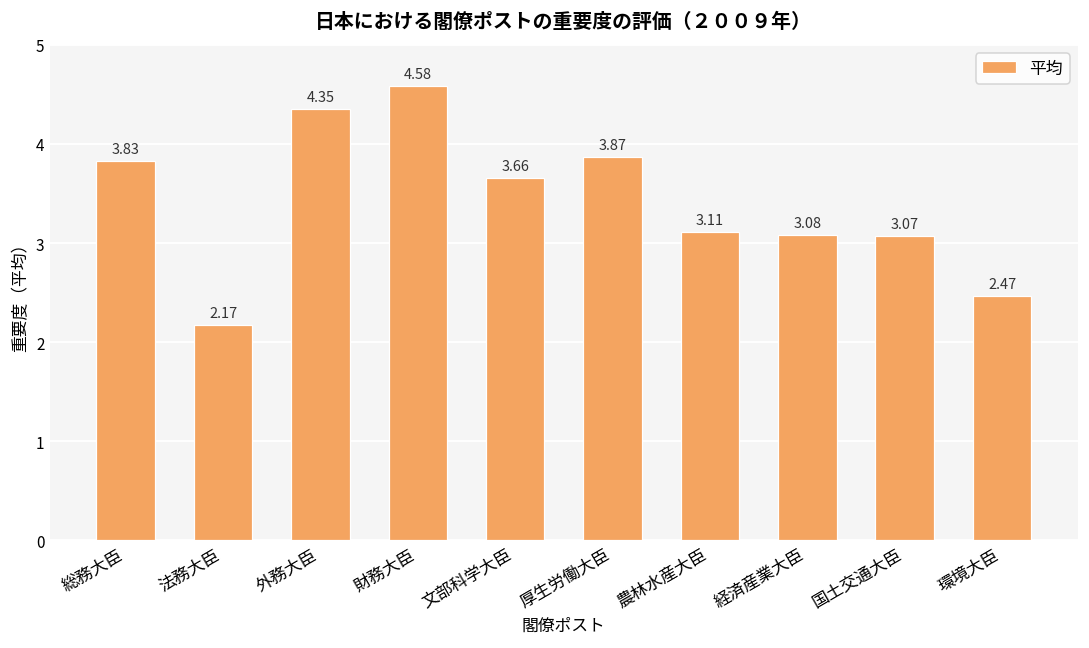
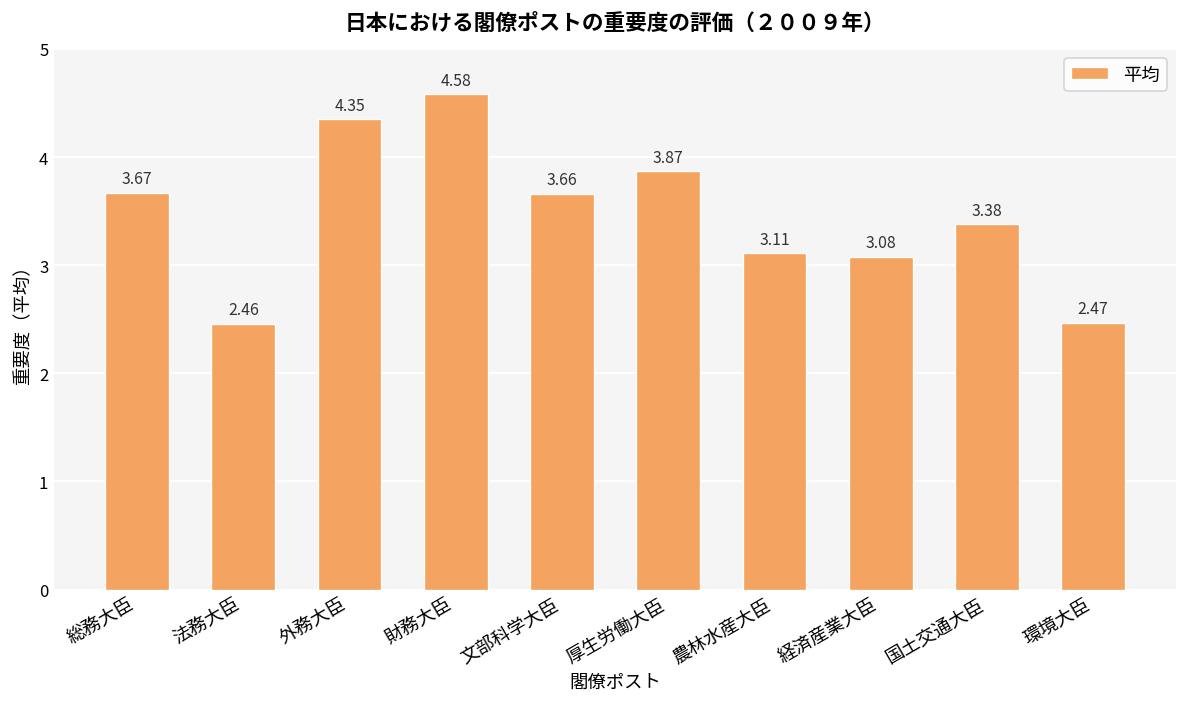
  {
-   "総務大臣": 3.83,
-   "法務大臣": 2.17,
+   "総務大臣": 3.67,
+   "法務大臣": 2.46,
    "外務大臣": 4.35,
    "財務大臣": 4.58,
    "文部科学大臣": 3.66,
    "厚生労働大臣": 3.87,
    "農林水産大臣": 3.11,
    "経済産業大臣": 3.08,
-   "国土交通大臣": 3.07,
+   "国土交通大臣": 3.38,
    "環境大臣": 2.47
  }
